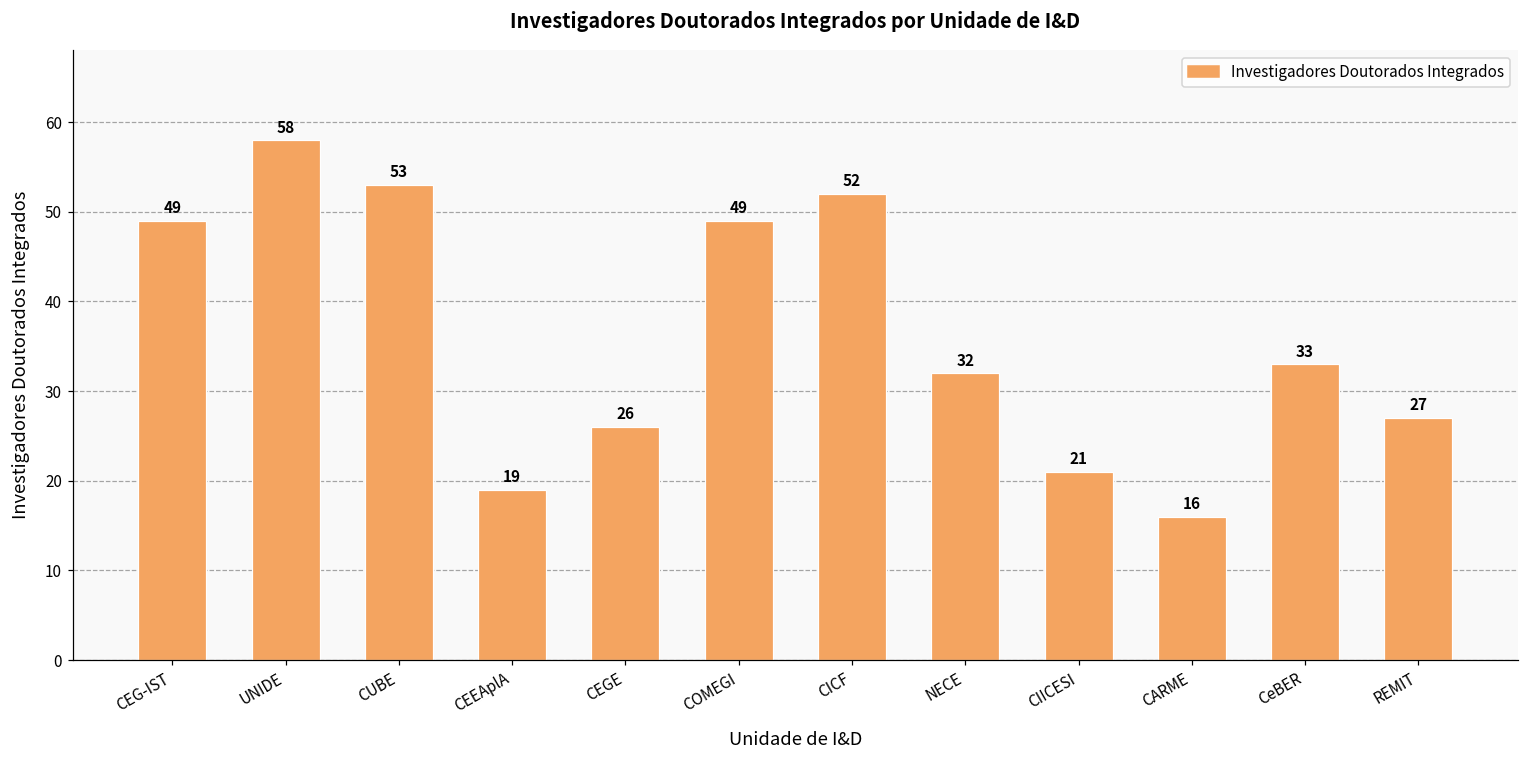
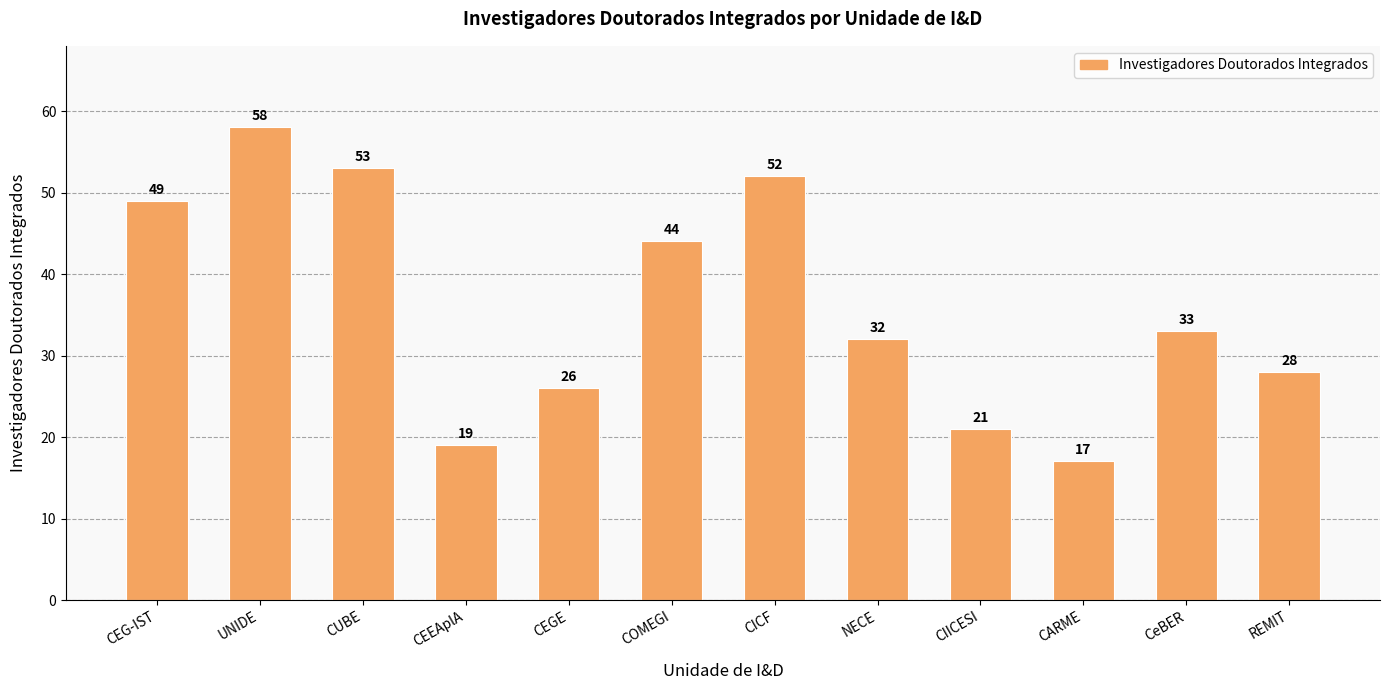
  {
    "CEG-IST": 49,
    "UNIDE": 58,
    "CUBE": 53,
    "CEEAplA": 19,
    "CEGE": 26,
-   "COMEGI": 49,
+   "COMEGI": 44,
    "CICF": 52,
    "NECE": 32,
    "CIICESI": 21,
-   "CARME": 16,
+   "CARME": 17,
    "CeBER": 33,
-   "REMIT": 27
+   "REMIT": 28
  }
